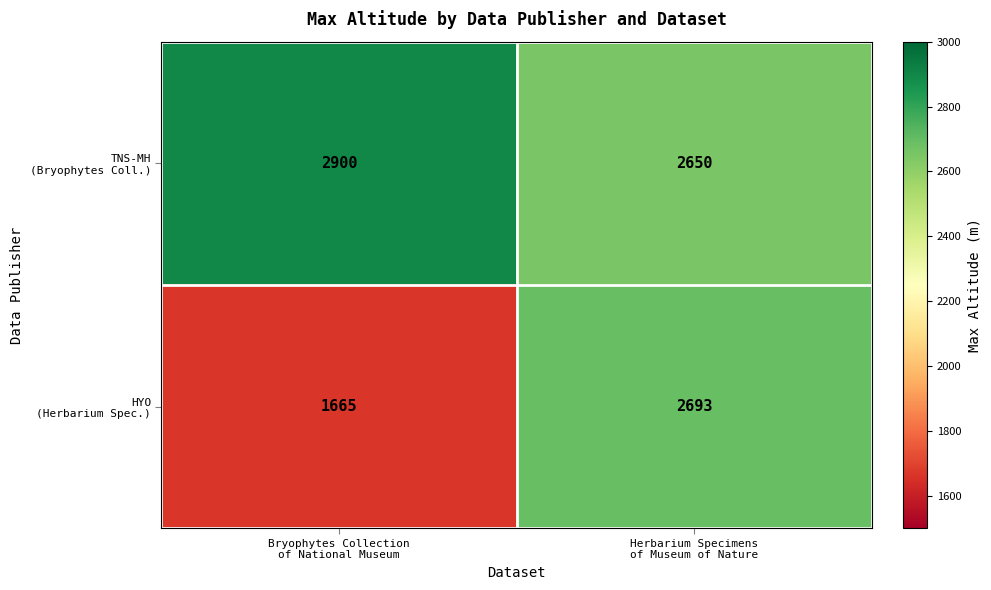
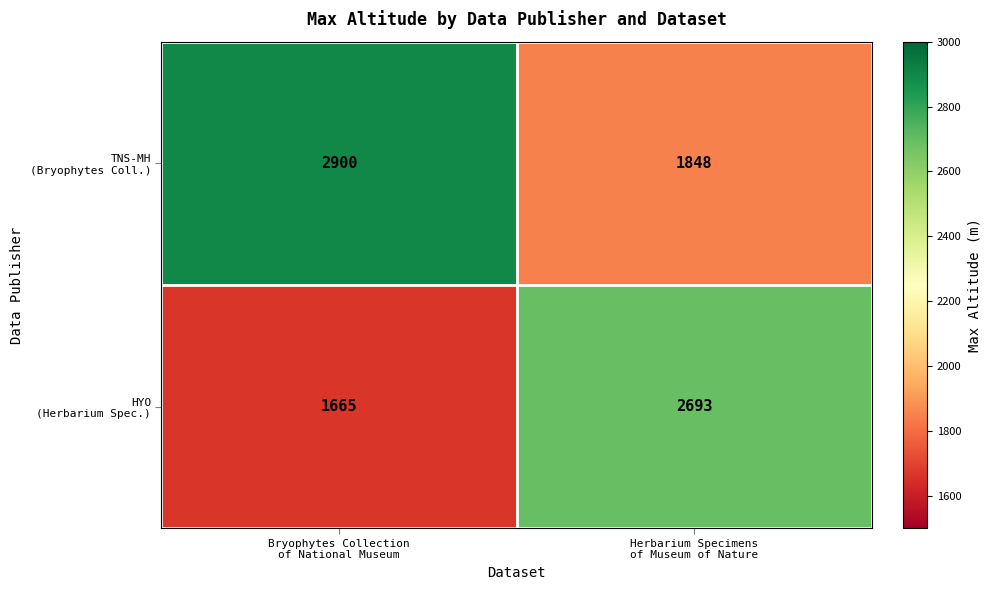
  {
    "TNS-MH (Bryophytes Coll.)": {
      "Bryophytes Collection of National Museum": 2900,
-     "Herbarium Specimens of Museum of Nature": 2650
+     "Herbarium Specimens of Museum of Nature": 1848
    },
    "HYO (Herbarium Spec.)": {
      "Bryophytes Collection of National Museum": 1665,
      "Herbarium Specimens of Museum of Nature": 2693
    }
  }
